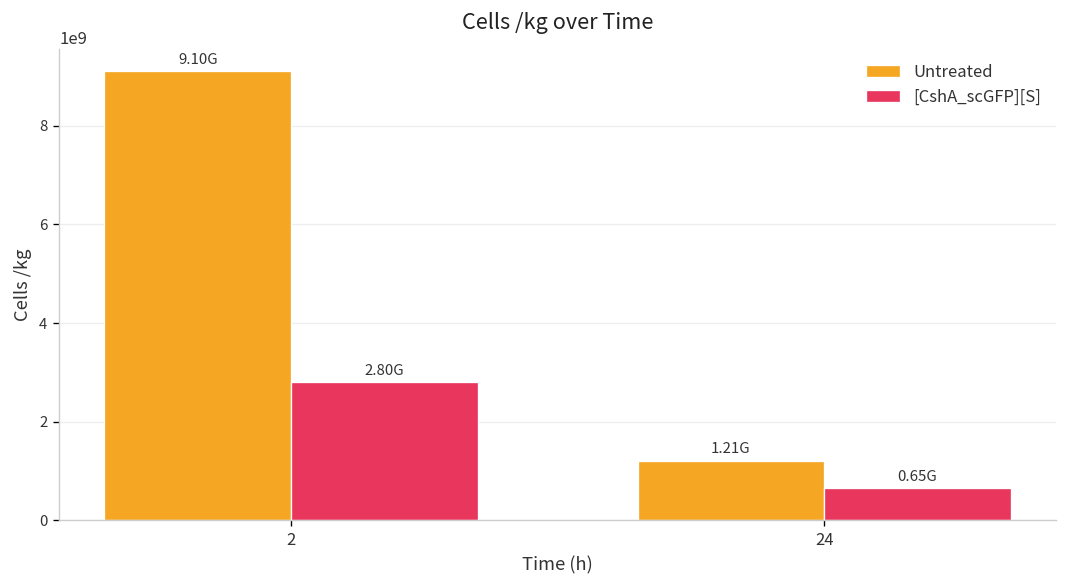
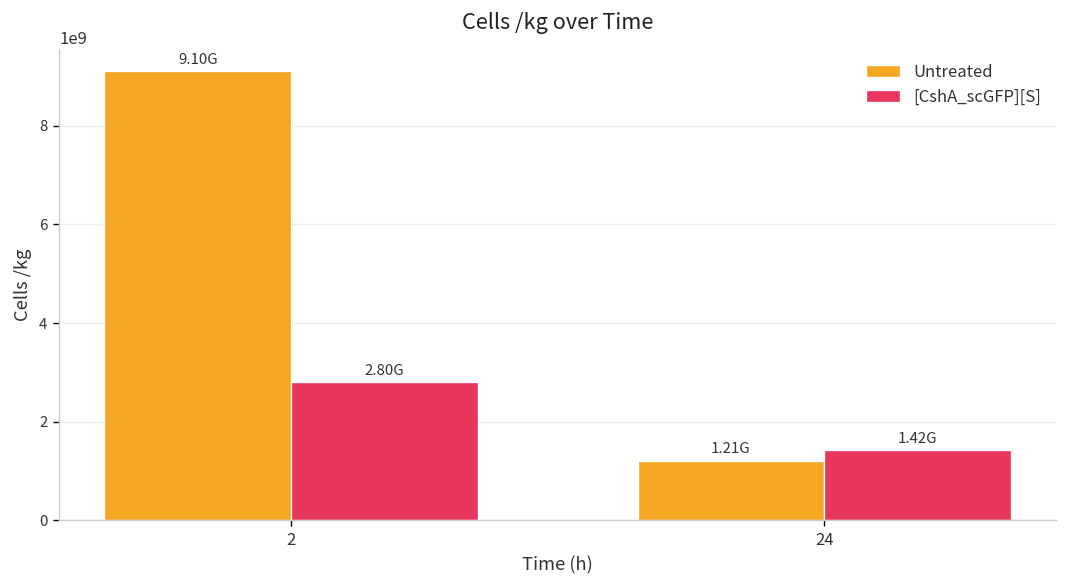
  {
    "Untreated": {
      "2": "9.10G",
      "24": "1.21G"
    },
    "[CshA_scGFP][S]": {
      "2": "2.80G",
-     "24": "0.65G"
+     "24": "1.42G"
    }
  }
